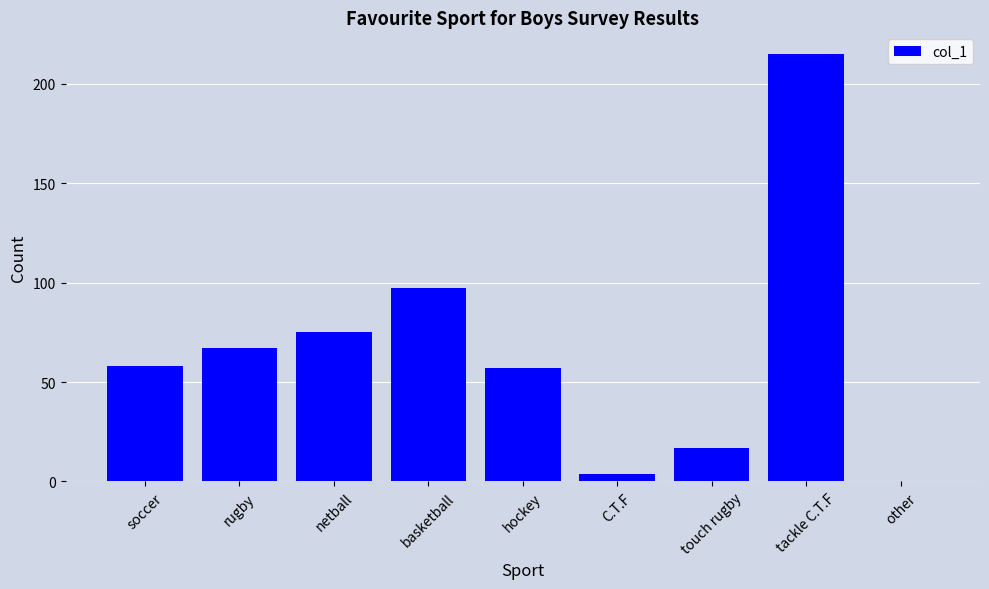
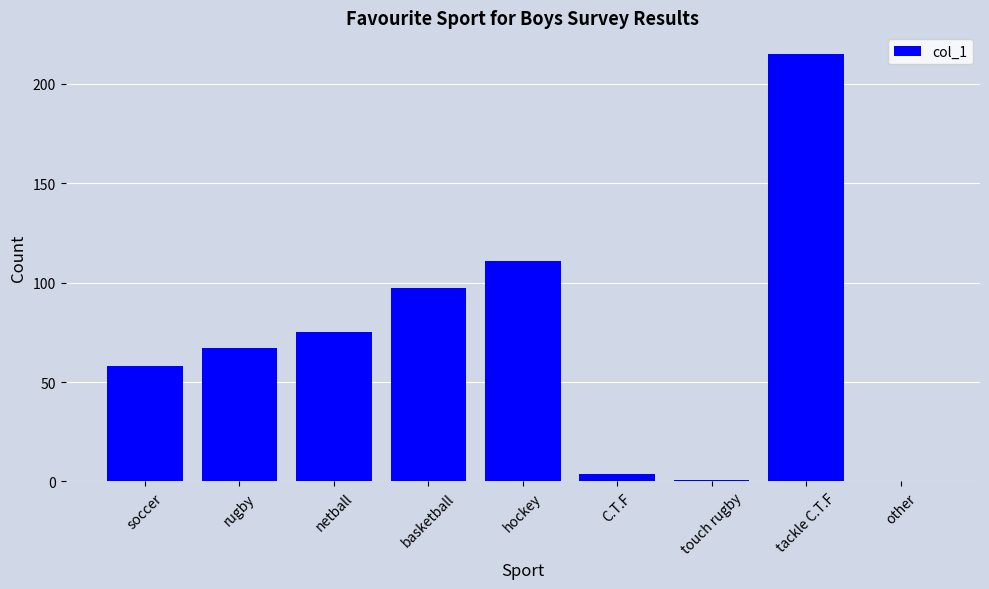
  {
    "soccer": 58,
    "rugby": 67,
    "netball": 75,
    "basketball": 97,
-   "hockey": 57,
+   "hockey": 111,
    "C.T.F": 4,
-   "touch rugby": 17,
+   "touch rugby": 1,
    "tackle C.T.F": 215,
    "other": 0
  }
